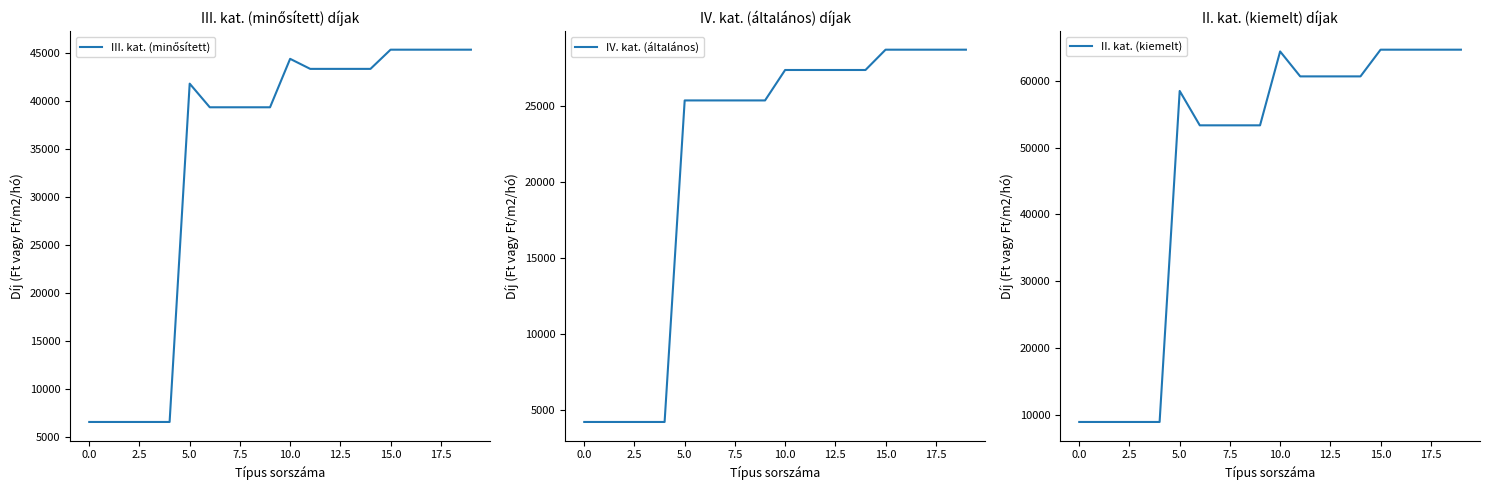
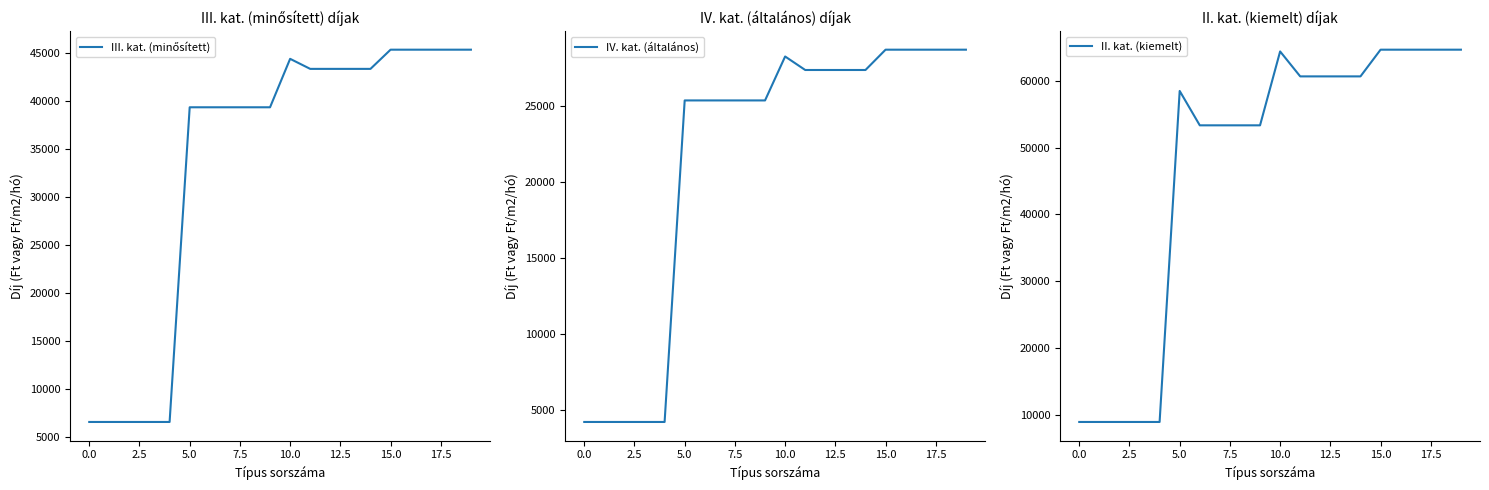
  {
    "III. kat. (minősített) díjak": {
      "0.0": 7000,
-     "5.0": 42000,
+     "5.0": 39000,
      "10.0": 44000,
      "15.0": 45000
    },
    "IV. kat. (általános) díjak": {
      "0.0": 4200,
      "5.0": 25300,
-     "10.0": 27300,
+     "10.0": 28200,
      "15.0": 28700
    },
    "II. kat. (kiemelt) díjak": {
      "0.0": 9000,
      "5.0": 58000,
      "10.0": 64000,
      "15.0": 65000
    }
  }
